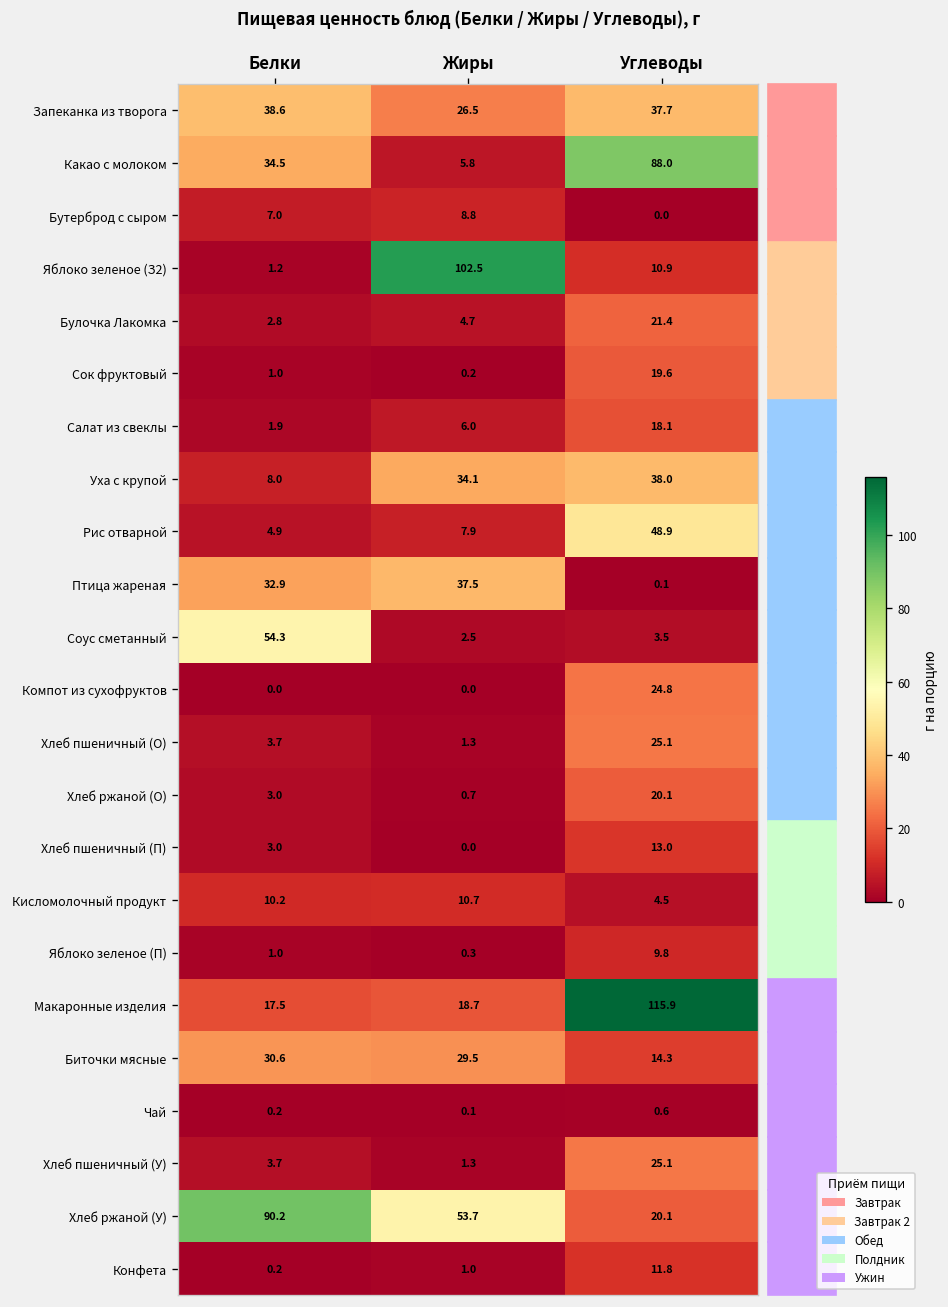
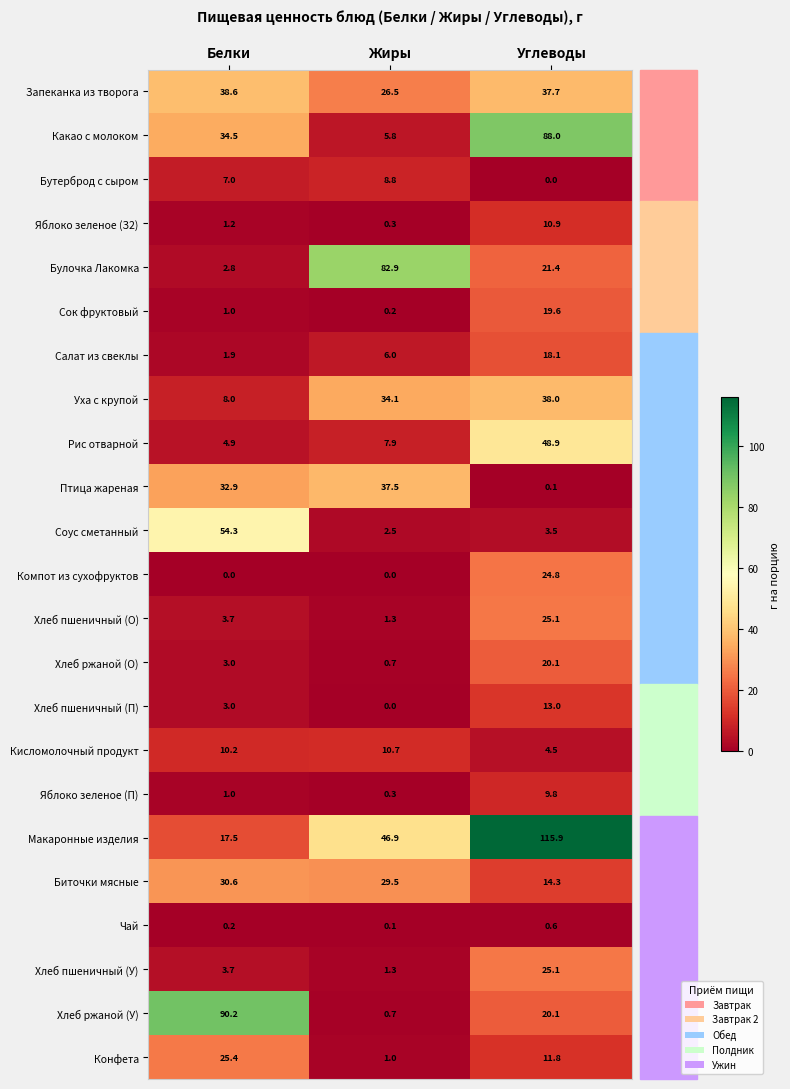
  {
    "Запеканка из творога": {
      "Белки": 38.6,
      "Жиры": 26.5,
      "Углеводы": 37.7
    },
    "Какао с молоком": {
      "Белки": 34.5,
      "Жиры": 5.8,
      "Углеводы": 88.0
    },
    "Бутерброд с сыром": {
      "Белки": 7.0,
      "Жиры": 8.8,
      "Углеводы": 0.0
    },
    "Яблоко зеленое (З2)": {
      "Белки": 1.2,
-     "Жиры": 102.5,
+     "Жиры": 0.3,
      "Углеводы": 10.9
    },
    "Булочка Лакомка": {
      "Белки": 2.8,
-     "Жиры": 4.7,
+     "Жиры": 82.9,
      "Углеводы": 21.4
    },
    "Сок фруктовый": {
      "Белки": 1.0,
      "Жиры": 0.2,
      "Углеводы": 19.6
    },
    "Салат из свеклы": {
      "Белки": 1.9,
      "Жиры": 6.0,
      "Углеводы": 18.1
    },
    "Уха с крупой": {
      "Белки": 8.0,
      "Жиры": 34.1,
      "Углеводы": 38.0
    },
    "Рис отварной": {
      "Белки": 4.9,
      "Жиры": 7.9,
      "Углеводы": 48.9
    },
    "Птица жареная": {
      "Белки": 32.9,
      "Жиры": 37.5,
      "Углеводы": 0.1
    },
    "Соус сметанный": {
      "Белки": 54.3,
      "Жиры": 2.5,
      "Углеводы": 3.5
    },
    "Компот из сухофруктов": {
      "Белки": 0.0,
      "Жиры": 0.0,
      "Углеводы": 24.8
    },
    "Хлеб пшеничный (О)": {
      "Белки": 3.7,
      "Жиры": 1.3,
      "Углеводы": 25.1
    },
    "Хлеб ржаной (О)": {
      "Белки": 3.0,
      "Жиры": 0.7,
      "Углеводы": 20.1
    },
    "Хлеб пшеничный (П)": {
      "Белки": 3.0,
      "Жиры": 0.0,
      "Углеводы": 13.0
    },
    "Кисломолочный продукт": {
      "Белки": 10.2,
      "Жиры": 10.7,
      "Углеводы": 4.5
    },
    "Яблоко зеленое (П)": {
      "Белки": 1.0,
      "Жиры": 0.3,
      "Углеводы": 9.8
    },
    "Макаронные изделия": {
      "Белки": 17.5,
-     "Жиры": 18.7,
+     "Жиры": 46.9,
      "Углеводы": 115.9
    },
    "Биточки мясные": {
      "Белки": 30.6,
      "Жиры": 29.5,
      "Углеводы": 14.3
    },
    "Чай": {
      "Белки": 0.2,
      "Жиры": 0.1,
      "Углеводы": 0.6
    },
    "Хлеб пшеничный (У)": {
      "Белки": 3.7,
      "Жиры": 1.3,
      "Углеводы": 25.1
    },
    "Хлеб ржаной (У)": {
      "Белки": 90.2,
-     "Жиры": 53.7,
+     "Жиры": 0.7,
      "Углеводы": 20.1
    },
    "Конфета": {
-     "Белки": 0.2,
+     "Белки": 25.4,
      "Жиры": 1.0,
      "Углеводы": 11.8
    }
  }
